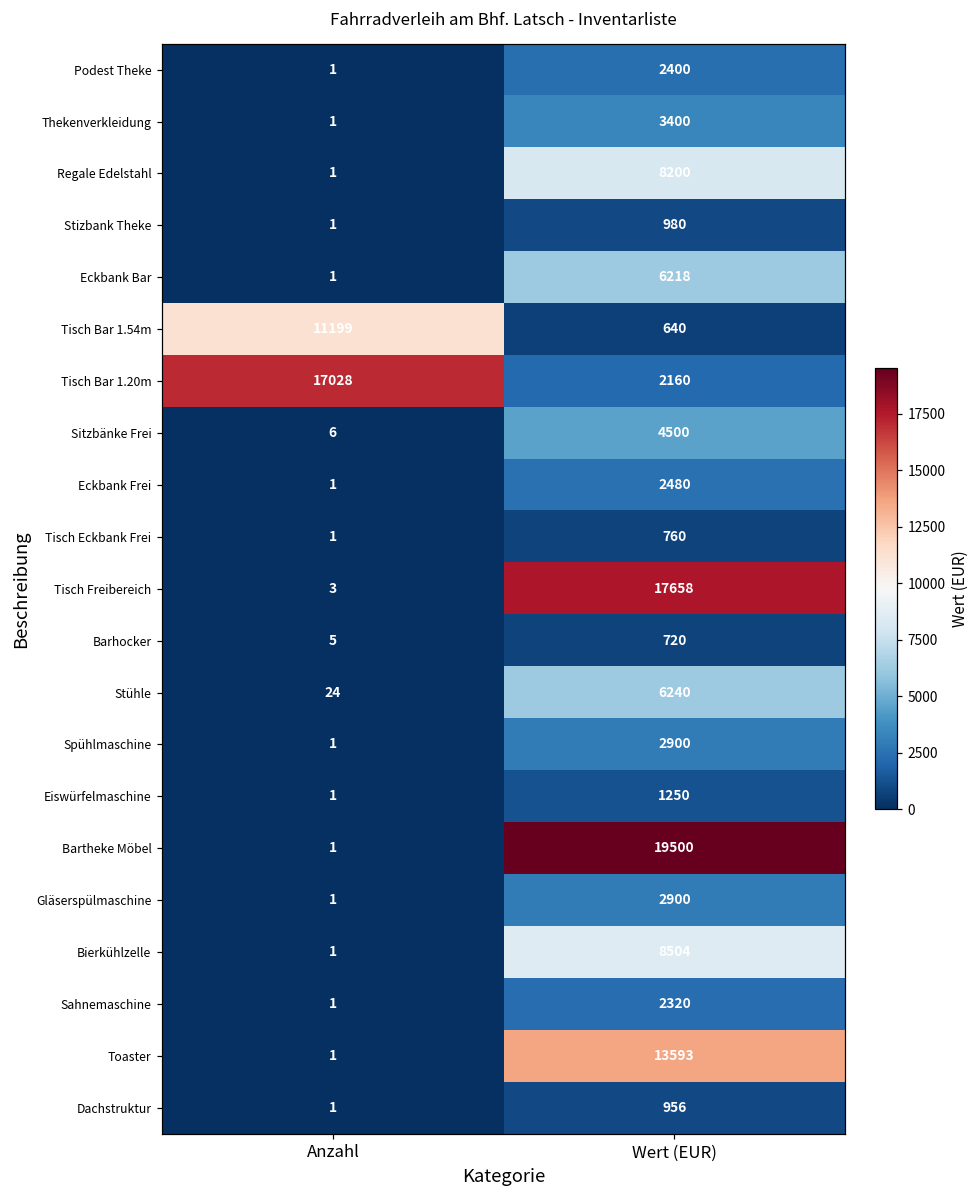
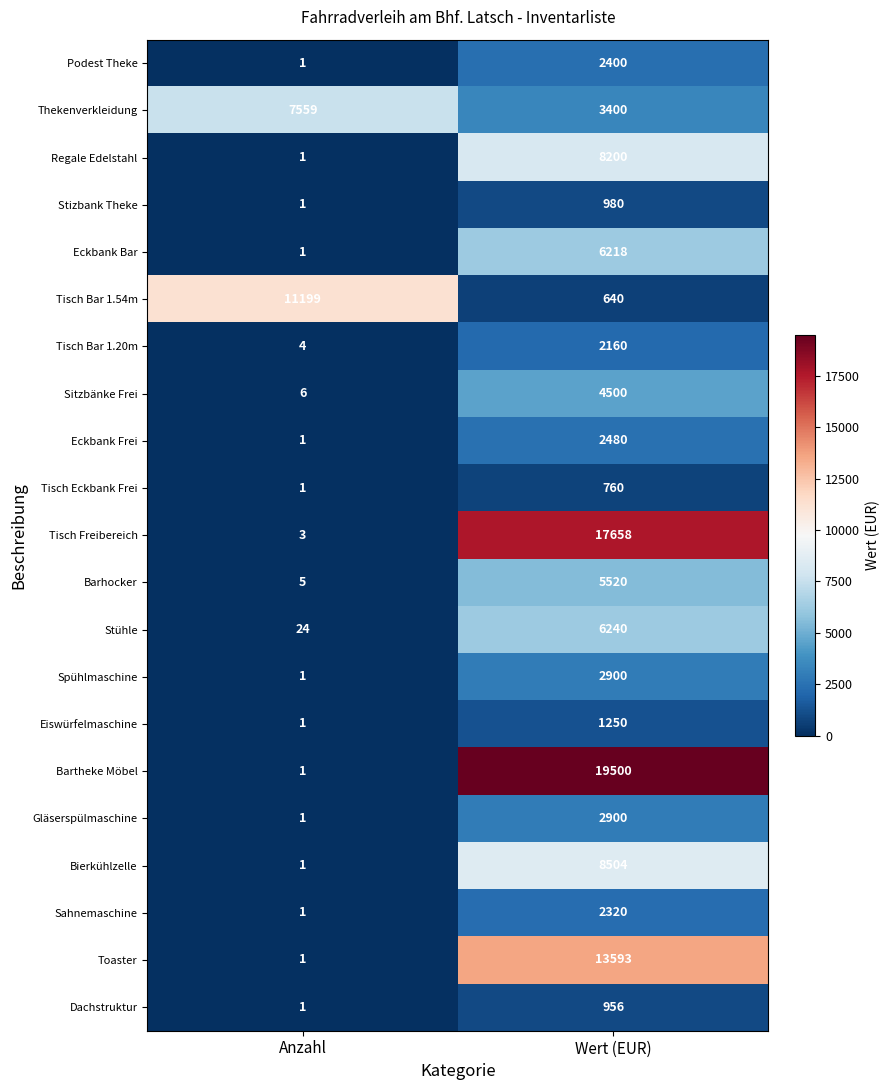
  {
    "Podest Theke": {
      "Anzahl": 1,
      "Wert (EUR)": 2400
    },
    "Thekenverkleidung": {
-     "Anzahl": 1,
+     "Anzahl": 7559,
      "Wert (EUR)": 3400
    },
    "Regale Edelstahl": {
      "Anzahl": 1
    },
    "Stizbank Theke": {
      "Anzahl": 1,
      "Wert (EUR)": 980
    },
    "Eckbank Bar": {
      "Anzahl": 1,
      "Wert (EUR)": 6218
    },
    "Tisch Bar 1.54m": {
      "Wert (EUR)": 640
    },
    "Tisch Bar 1.20m": {
-     "Anzahl": 17028,
+     "Anzahl": 4,
      "Wert (EUR)": 2160
    },
    "Sitzbänke Frei": {
      "Anzahl": 6,
      "Wert (EUR)": 4500
    },
    "Eckbank Frei": {
      "Anzahl": 1,
      "Wert (EUR)": 2480
    },
    "Tisch Eckbank Frei": {
      "Anzahl": 1,
      "Wert (EUR)": 760
    },
    "Tisch Freibereich": {
      "Anzahl": 3,
      "Wert (EUR)": 17658
    },
    "Barhocker": {
      "Anzahl": 5,
-     "Wert (EUR)": 720
+     "Wert (EUR)": 5520
    },
    "Stühle": {
      "Anzahl": 24,
      "Wert (EUR)": 6240
    },
    "Spühlmaschine": {
      "Anzahl": 1,
      "Wert (EUR)": 2900
    },
    "Eiswürfelmaschine": {
      "Anzahl": 1,
      "Wert (EUR)": 1250
    },
    "Bartheke Möbel": {
      "Anzahl": 1,
      "Wert (EUR)": 19500
    },
    "Gläserspülmaschine": {
      "Anzahl": 1,
      "Wert (EUR)": 2900
    },
    "Bierkühlzelle": {
      "Anzahl": 1
    },
    "Sahnemaschine": {
      "Anzahl": 1,
      "Wert (EUR)": 2320
    },
    "Toaster": {
      "Anzahl": 1,
      "Wert (EUR)": 13593
    },
    "Dachstruktur": {
      "Anzahl": 1,
      "Wert (EUR)": 956
    }
  }
